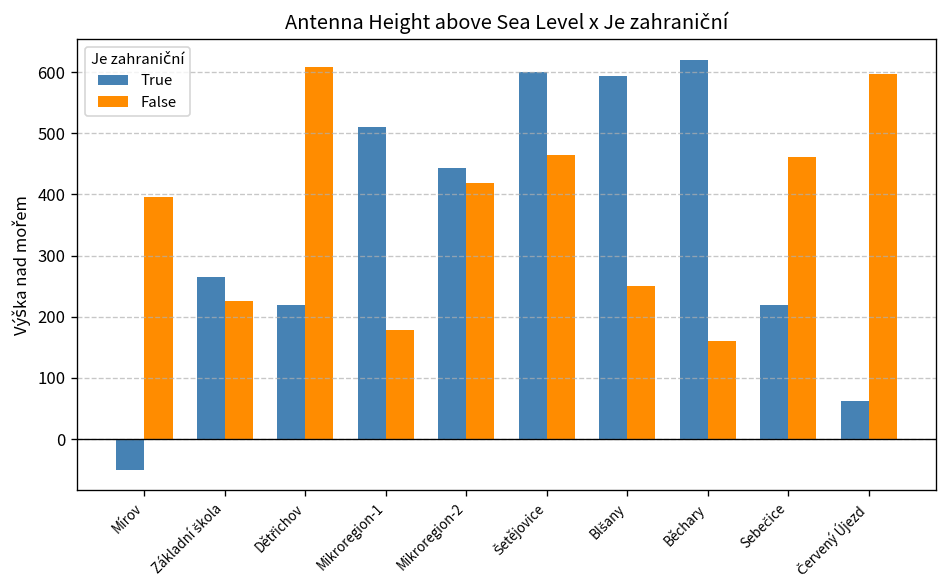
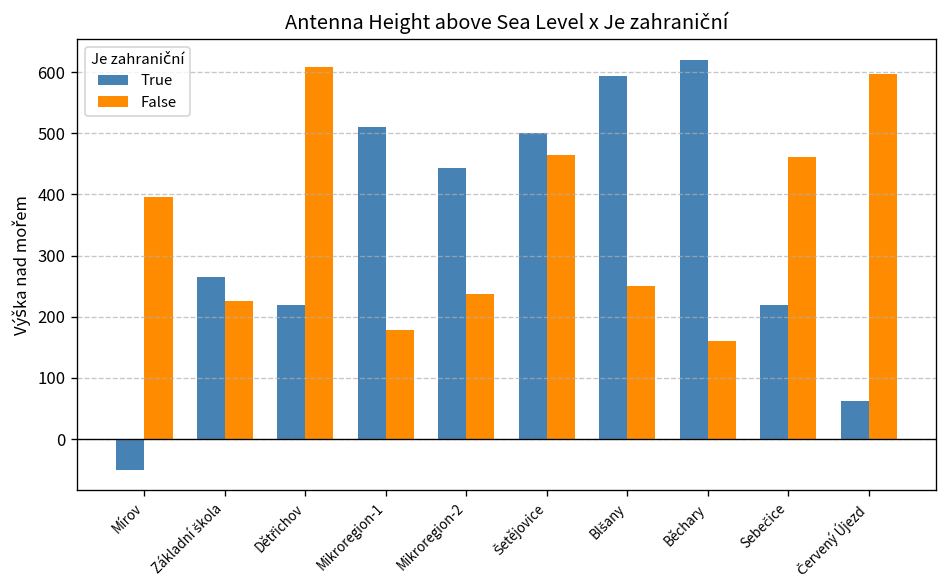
  {
    "True": {
      "Mírov": -50,
      "Základní škola": 270,
      "Dětřichov": 220,
      "Mikroregion-1": 510,
      "Mikroregion-2": 440,
-     "Šetějovice": 600,
+     "Šetějovice": 500,
      "Blšany": 590,
      "Běchary": 620,
      "Sebečice": 220,
      "Červený Újezd": 60
    },
    "False": {
      "Mírov": 400,
      "Základní škola": 230,
      "Dětřichov": 610,
      "Mikroregion-1": 180,
-     "Mikroregion-2": 420,
+     "Mikroregion-2": 240,
      "Šetějovice": 460,
      "Blšany": 250,
      "Běchary": 160,
      "Sebečice": 460,
      "Červený Újezd": 600
    }
  }
